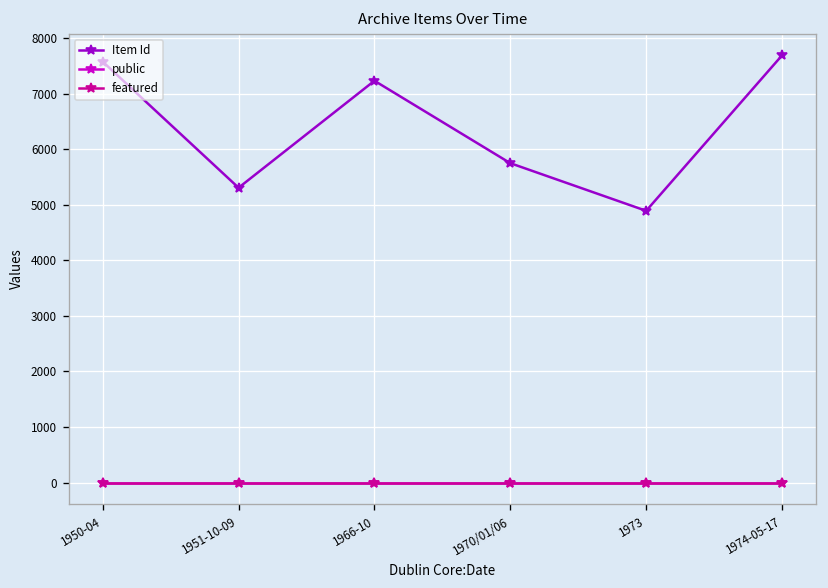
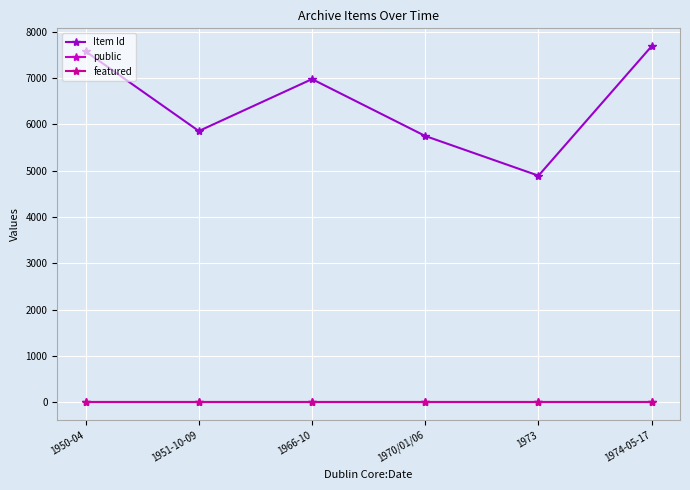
  {
    "Item Id": {
-     "1951-10-09": 5300,
-     "1966-10": 7200,
+     "1951-10-09": 5900,
+     "1966-10": 7000,
      "1970/01/06": 5700,
      "1973": 4900,
      "1974-05-17": 7700
    },
    "featured": {
      "1950-04": 0,
      "1951-10-09": 0,
      "1966-10": 0,
      "1970/01/06": 0,
      "1973": 0,
      "1974-05-17": 0
    }
  }
